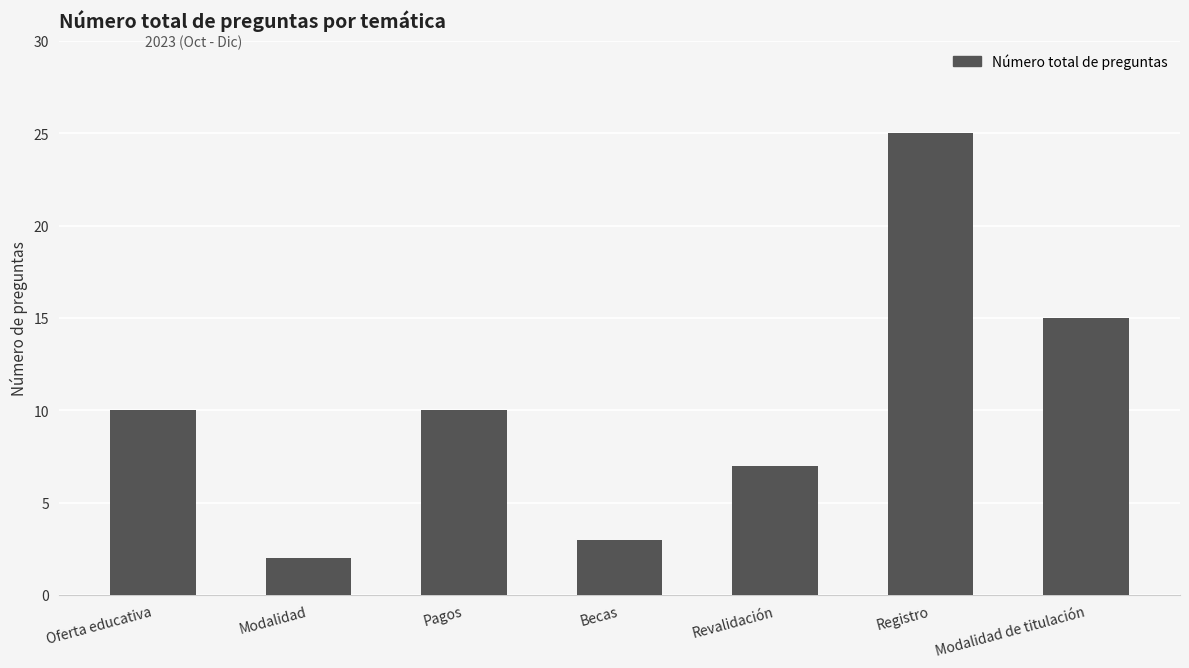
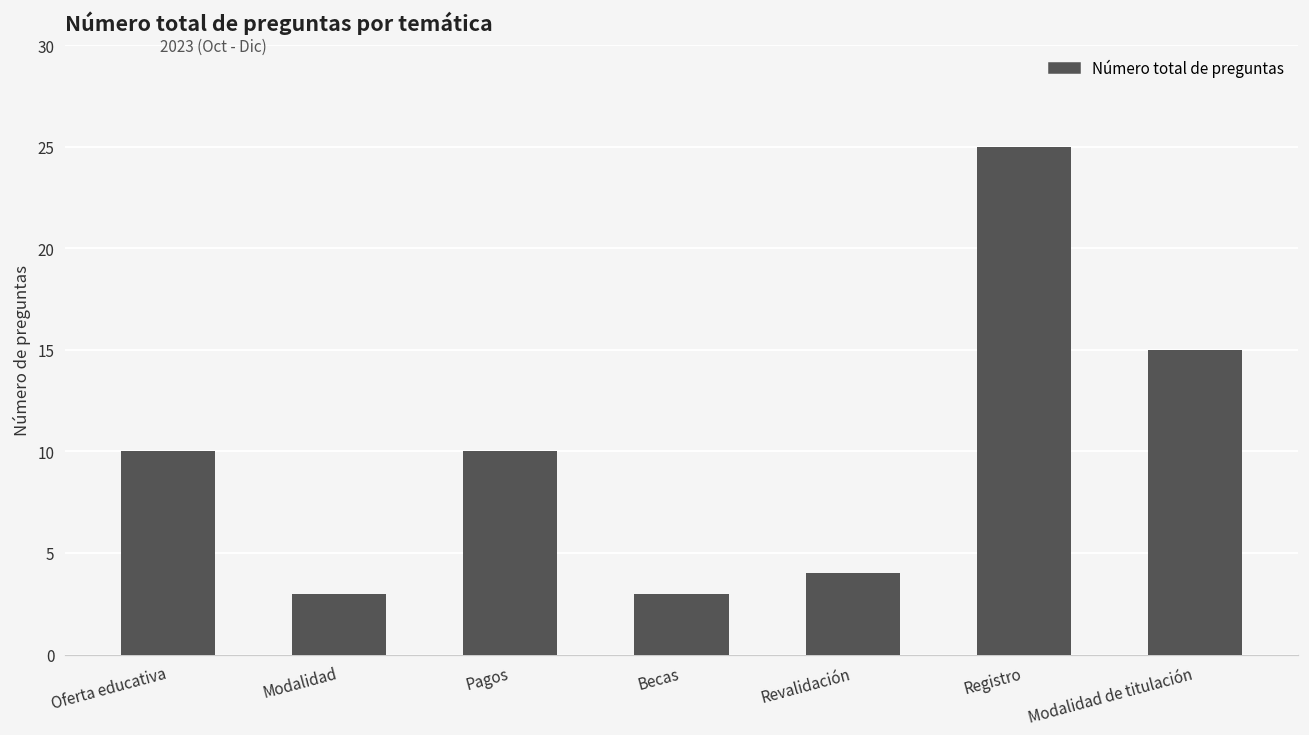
  {
    "Oferta educativa": 10,
-   "Modalidad": 2,
+   "Modalidad": 3,
    "Pagos": 10,
    "Becas": 3,
-   "Revalidación": 7,
+   "Revalidación": 4,
    "Registro": 25,
    "Modalidad de titulación": 15
  }
